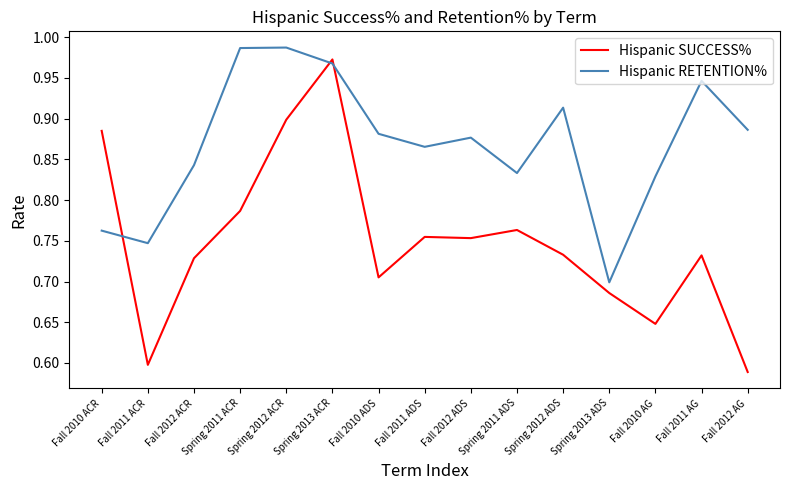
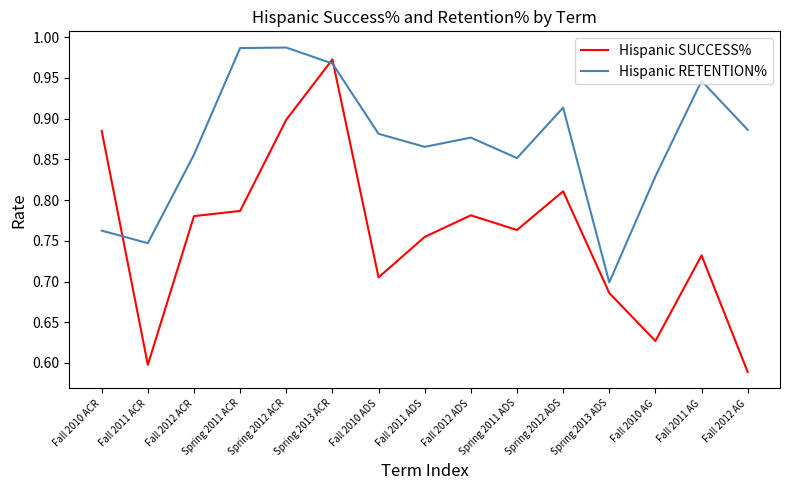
  {
    "Hispanic SUCCESS%": {
      "Fall 2010 ACR": 0.89,
      "Fall 2011 ACR": 0.60,
-     "Fall 2012 ACR": 0.73,
+     "Fall 2012 ACR": 0.78,
      "Spring 2011 ACR": 0.79,
      "Spring 2012 ACR": 0.90,
      "Spring 2013 ACR": 0.97,
      "Fall 2010 ADS": 0.71,
      "Fall 2011 ADS": 0.75,
-     "Fall 2012 ADS": 0.75,
+     "Fall 2012 ADS": 0.78,
      "Spring 2011 ADS": 0.76,
-     "Spring 2012 ADS": 0.73,
+     "Spring 2012 ADS": 0.81,
      "Spring 2013 ADS": 0.69,
-     "Fall 2010 AG": 0.65,
+     "Fall 2010 AG": 0.63,
      "Fall 2011 AG": 0.73,
      "Fall 2012 AG": 0.59
    },
    "Hispanic RETENTION%": {
      "Fall 2010 ACR": 0.76,
      "Fall 2011 ACR": 0.75,
-     "Fall 2012 ACR": 0.84,
+     "Fall 2012 ACR": 0.86,
      "Spring 2011 ACR": 0.99,
      "Spring 2012 ACR": 0.99,
      "Spring 2013 ACR": 0.97,
      "Fall 2010 ADS": 0.88,
      "Fall 2011 ADS": 0.87,
      "Fall 2012 ADS": 0.88,
-     "Spring 2011 ADS": 0.83,
+     "Spring 2011 ADS": 0.85,
      "Spring 2012 ADS": 0.91,
      "Spring 2013 ADS": 0.70,
      "Fall 2010 AG": 0.83,
      "Fall 2012 AG": 0.89
    }
  }
